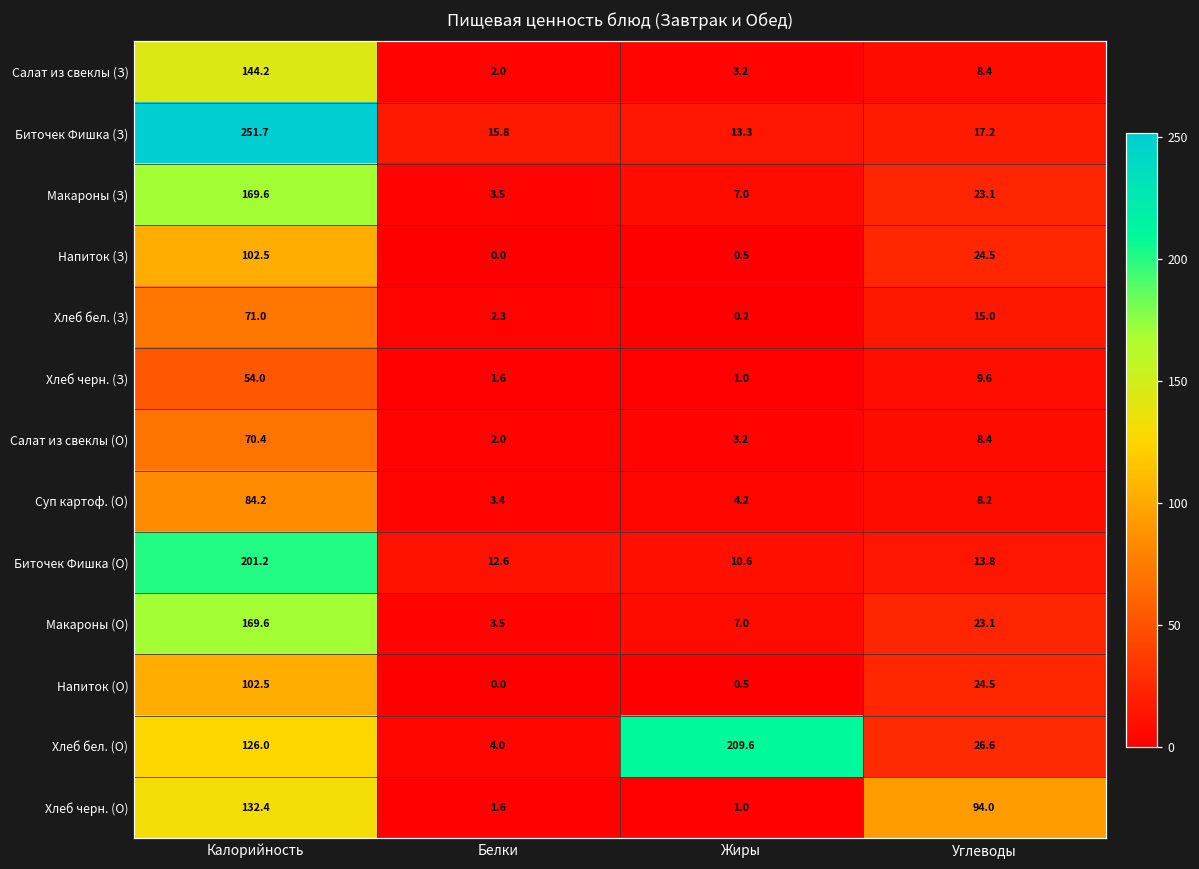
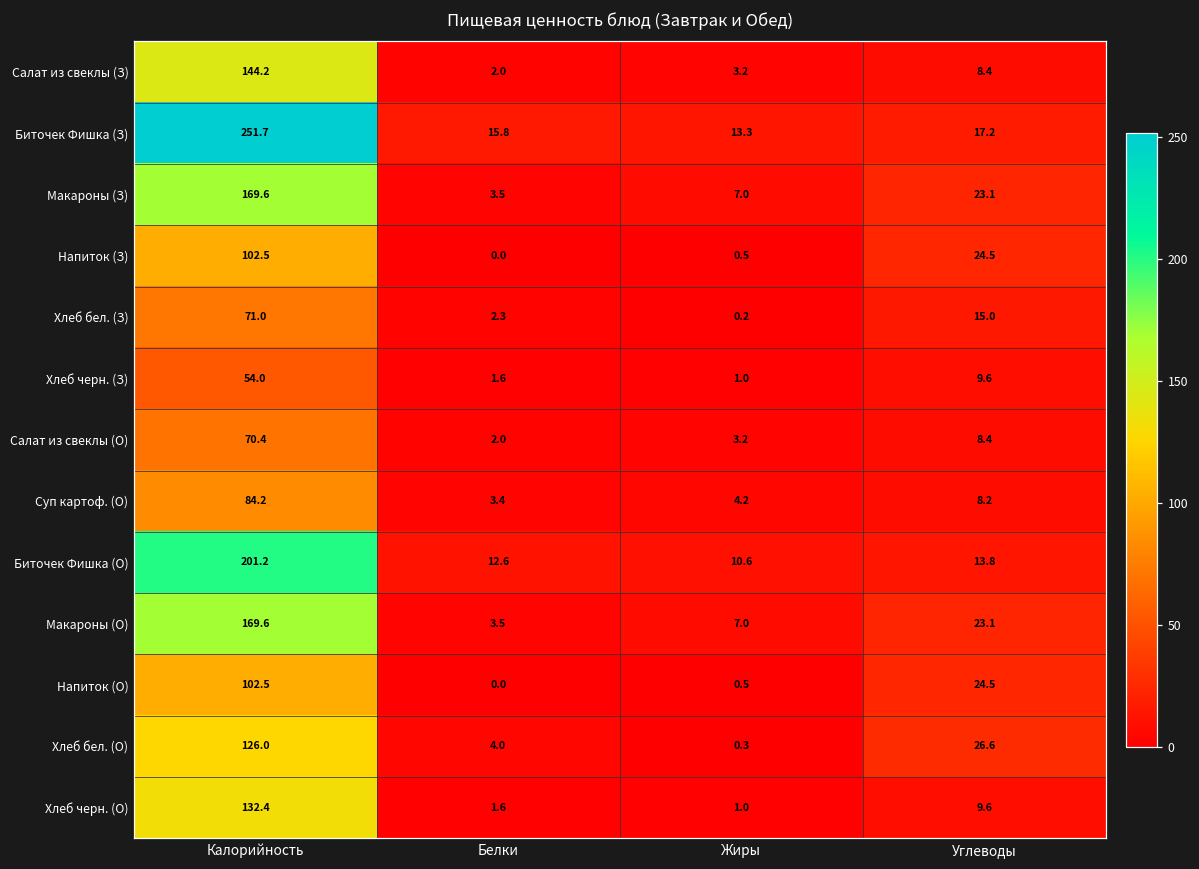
  {
    "Салат из свеклы (З)": {
      "Калорийность": 144.2,
      "Белки": 2.0,
      "Жиры": 3.2,
      "Углеводы": 8.4
    },
    "Биточек Фишка (З)": {
      "Калорийность": 251.7,
      "Белки": 15.8,
      "Жиры": 13.3,
      "Углеводы": 17.2
    },
    "Макароны (З)": {
      "Калорийность": 169.6,
      "Белки": 3.5,
      "Жиры": 7.0,
      "Углеводы": 23.1
    },
    "Напиток (З)": {
      "Калорийность": 102.5,
      "Белки": 0.0,
      "Жиры": 0.5,
      "Углеводы": 24.5
    },
    "Хлеб бел. (З)": {
      "Калорийность": 71.0,
      "Белки": 2.3,
      "Жиры": 0.2,
      "Углеводы": 15.0
    },
    "Хлеб черн. (З)": {
      "Калорийность": 54.0,
      "Белки": 1.6,
      "Жиры": 1.0,
      "Углеводы": 9.6
    },
    "Салат из свеклы (О)": {
      "Калорийность": 70.4,
      "Белки": 2.0,
      "Жиры": 3.2,
      "Углеводы": 8.4
    },
    "Суп картоф. (О)": {
      "Калорийность": 84.2,
      "Белки": 3.4,
      "Жиры": 4.2,
      "Углеводы": 8.2
    },
    "Биточек Фишка (О)": {
      "Калорийность": 201.2,
      "Белки": 12.6,
      "Жиры": 10.6,
      "Углеводы": 13.8
    },
    "Макароны (О)": {
      "Калорийность": 169.6,
      "Белки": 3.5,
      "Жиры": 7.0,
      "Углеводы": 23.1
    },
    "Напиток (О)": {
      "Калорийность": 102.5,
      "Белки": 0.0,
      "Жиры": 0.5,
      "Углеводы": 24.5
    },
    "Хлеб бел. (О)": {
      "Калорийность": 126.0,
      "Белки": 4.0,
-     "Жиры": 209.6,
+     "Жиры": 0.3,
      "Углеводы": 26.6
    },
    "Хлеб черн. (О)": {
      "Калорийность": 132.4,
      "Белки": 1.6,
      "Жиры": 1.0,
-     "Углеводы": 94.0
+     "Углеводы": 9.6
    }
  }
